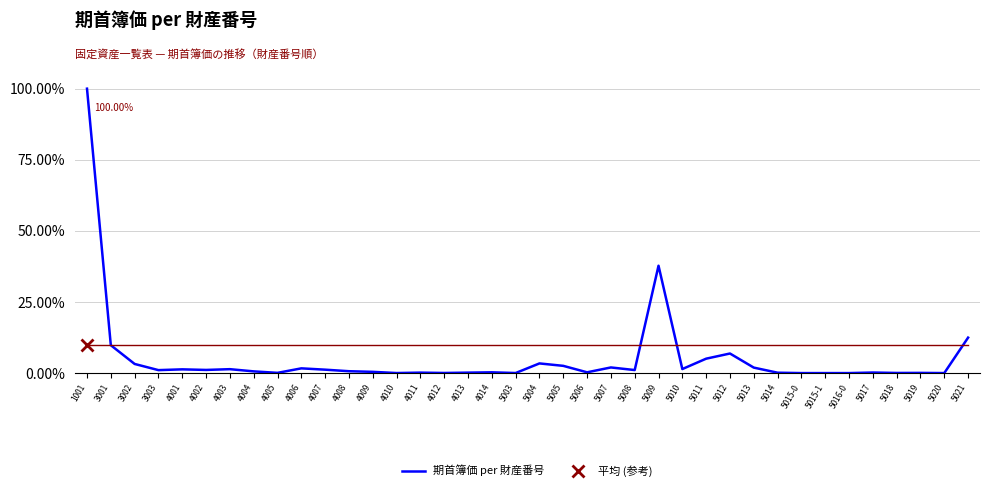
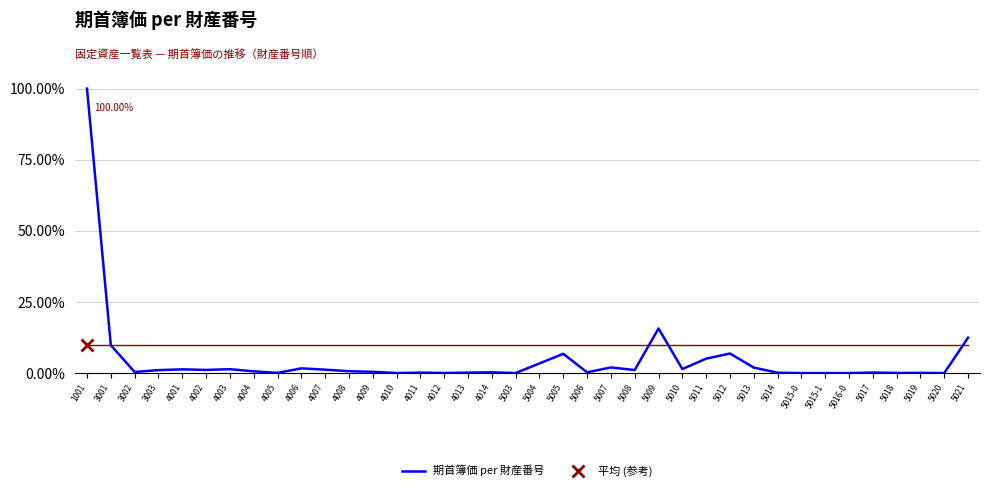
  {
    "期首簿価 per 財産番号": {
-     "3002": "3%",
+     "3002": "0%",
      "3003": "1%",
      "4001": "1%",
      "4002": "1%",
      "4003": "1%",
      "4004": "1%",
      "4005": "0%",
      "4006": "2%",
      "4007": "1%",
      "4008": "1%",
      "4009": "0%",
      "4010": "0%",
      "4011": "0%",
      "4012": "0%",
      "4013": "0%",
      "4014": "0%",
      "5003": "0%",
      "5004": "3%",
-     "5005": "3%",
+     "5005": "7%",
      "5006": "0%",
      "5007": "2%",
      "5008": "1%",
-     "5009": "38%",
+     "5009": "16%",
      "5010": "1%",
      "5011": "5%",
      "5012": "7%",
      "5013": "2%",
      "5014": "0%",
      "5015-0": "0%",
      "5015-1": "0%",
      "5016-0": "0%",
      "5017": "0%",
      "5018": "0%",
      "5019": "0%",
      "5020": "0%",
      "5021": "12%"
    }
  }
